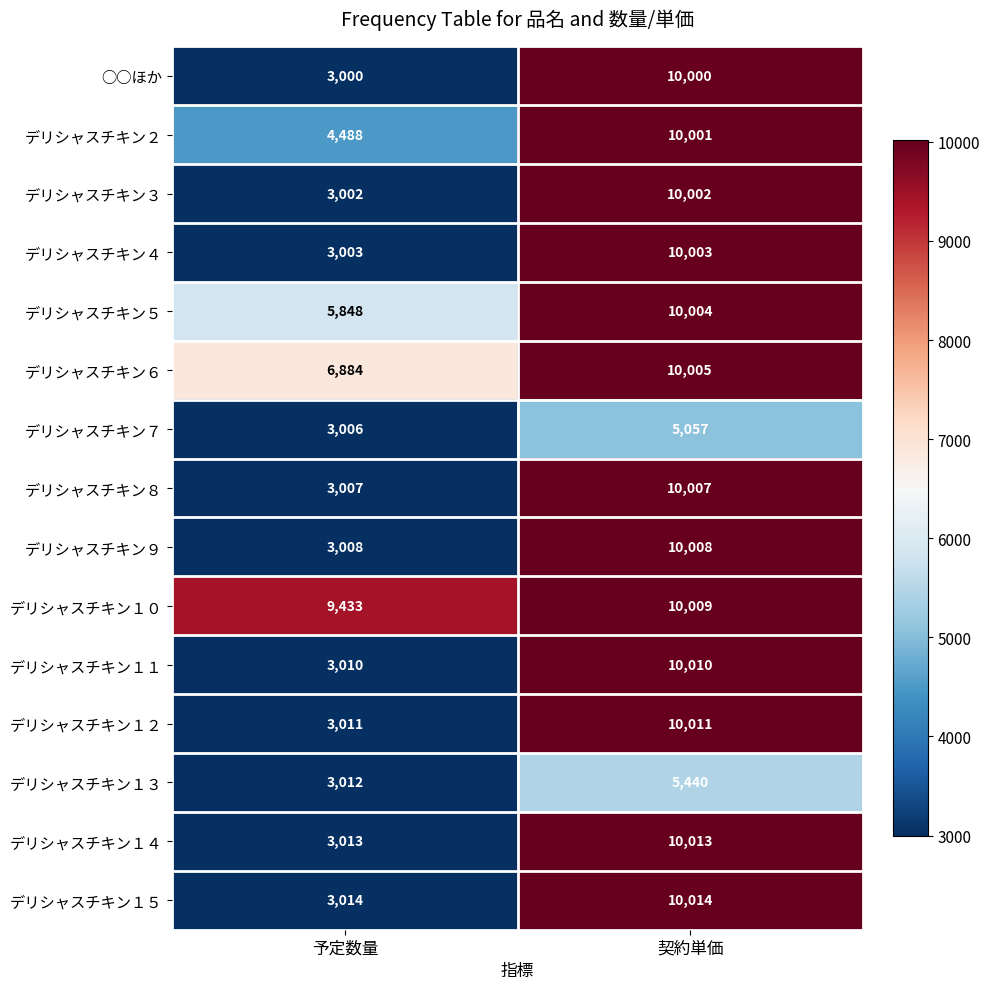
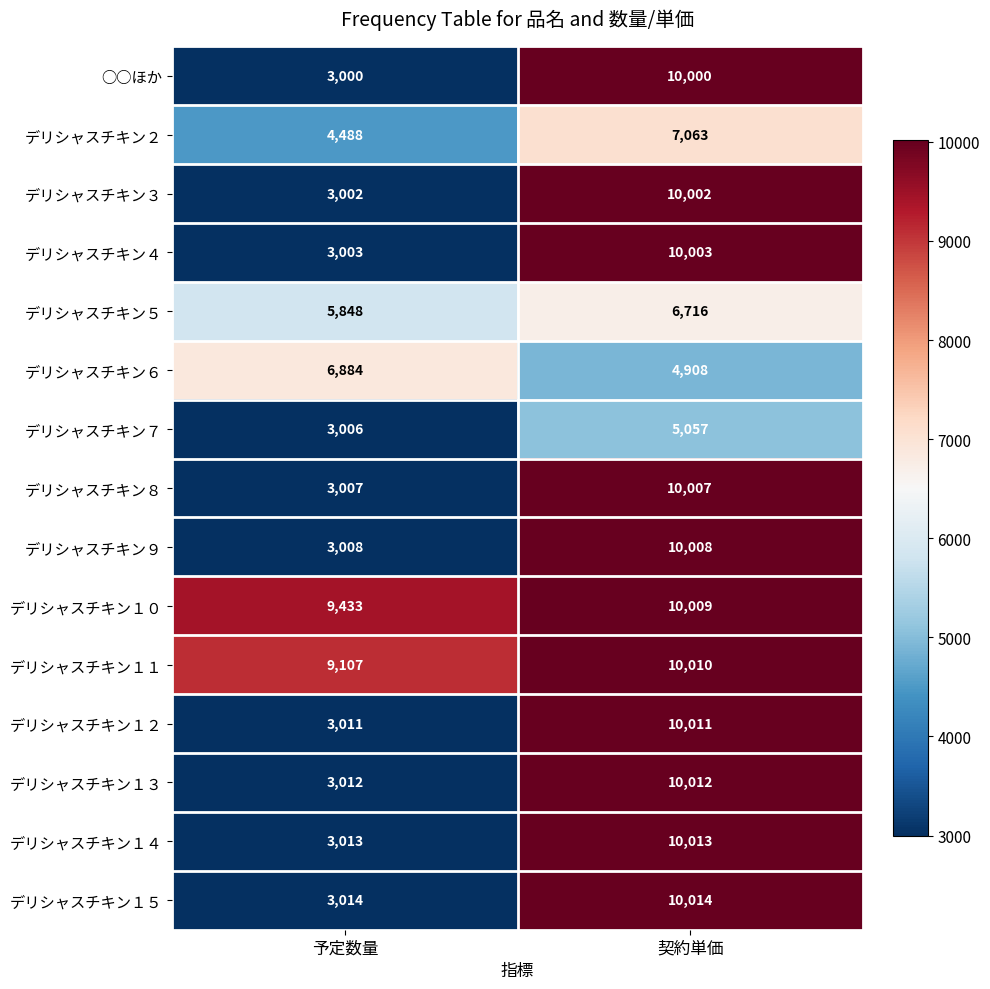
  {
    "○○ほか": {
      "予定数量": "3,000",
      "契約単価": "10,000"
    },
    "デリシャスチキン２": {
      "予定数量": "4,488",
-     "契約単価": "10,001"
+     "契約単価": "7,063"
    },
    "デリシャスチキン３": {
      "予定数量": "3,002",
      "契約単価": "10,002"
    },
    "デリシャスチキン４": {
      "予定数量": "3,003",
      "契約単価": "10,003"
    },
    "デリシャスチキン５": {
      "予定数量": "5,848",
-     "契約単価": "10,004"
+     "契約単価": "6,716"
    },
    "デリシャスチキン６": {
      "予定数量": "6,884",
-     "契約単価": "10,005"
+     "契約単価": "4,908"
    },
    "デリシャスチキン７": {
      "予定数量": "3,006",
      "契約単価": "5,057"
    },
    "デリシャスチキン８": {
      "予定数量": "3,007",
      "契約単価": "10,007"
    },
    "デリシャスチキン９": {
      "予定数量": "3,008",
      "契約単価": "10,008"
    },
    "デリシャスチキン１０": {
      "予定数量": "9,433",
      "契約単価": "10,009"
    },
    "デリシャスチキン１１": {
-     "予定数量": "3,010",
+     "予定数量": "9,107",
      "契約単価": "10,010"
    },
    "デリシャスチキン１２": {
      "予定数量": "3,011",
      "契約単価": "10,011"
    },
    "デリシャスチキン１３": {
      "予定数量": "3,012",
-     "契約単価": "5,440"
+     "契約単価": "10,012"
    },
    "デリシャスチキン１４": {
      "予定数量": "3,013",
      "契約単価": "10,013"
    },
    "デリシャスチキン１５": {
      "予定数量": "3,014",
      "契約単価": "10,014"
    }
  }
